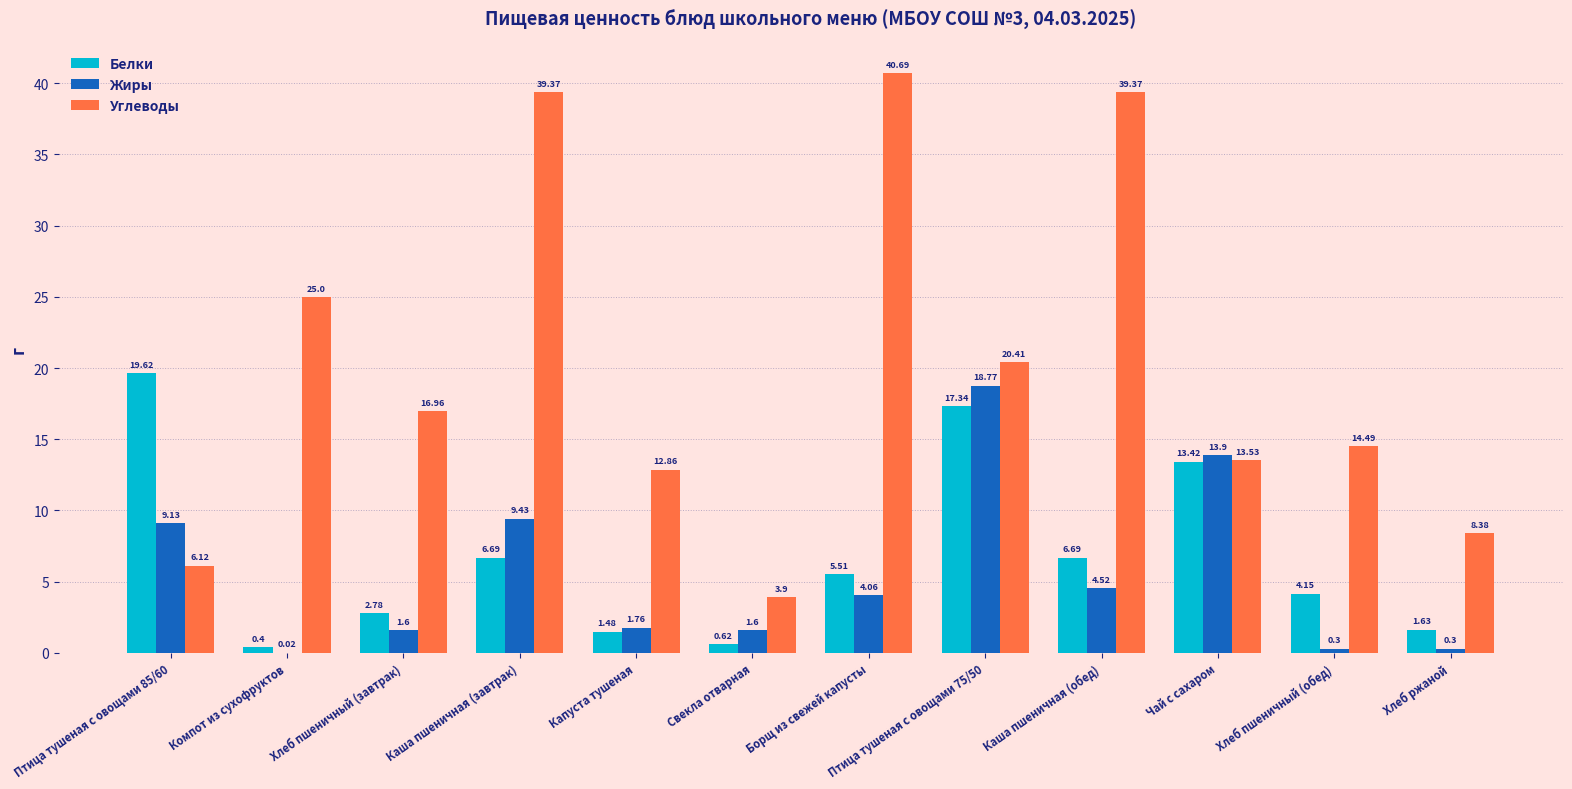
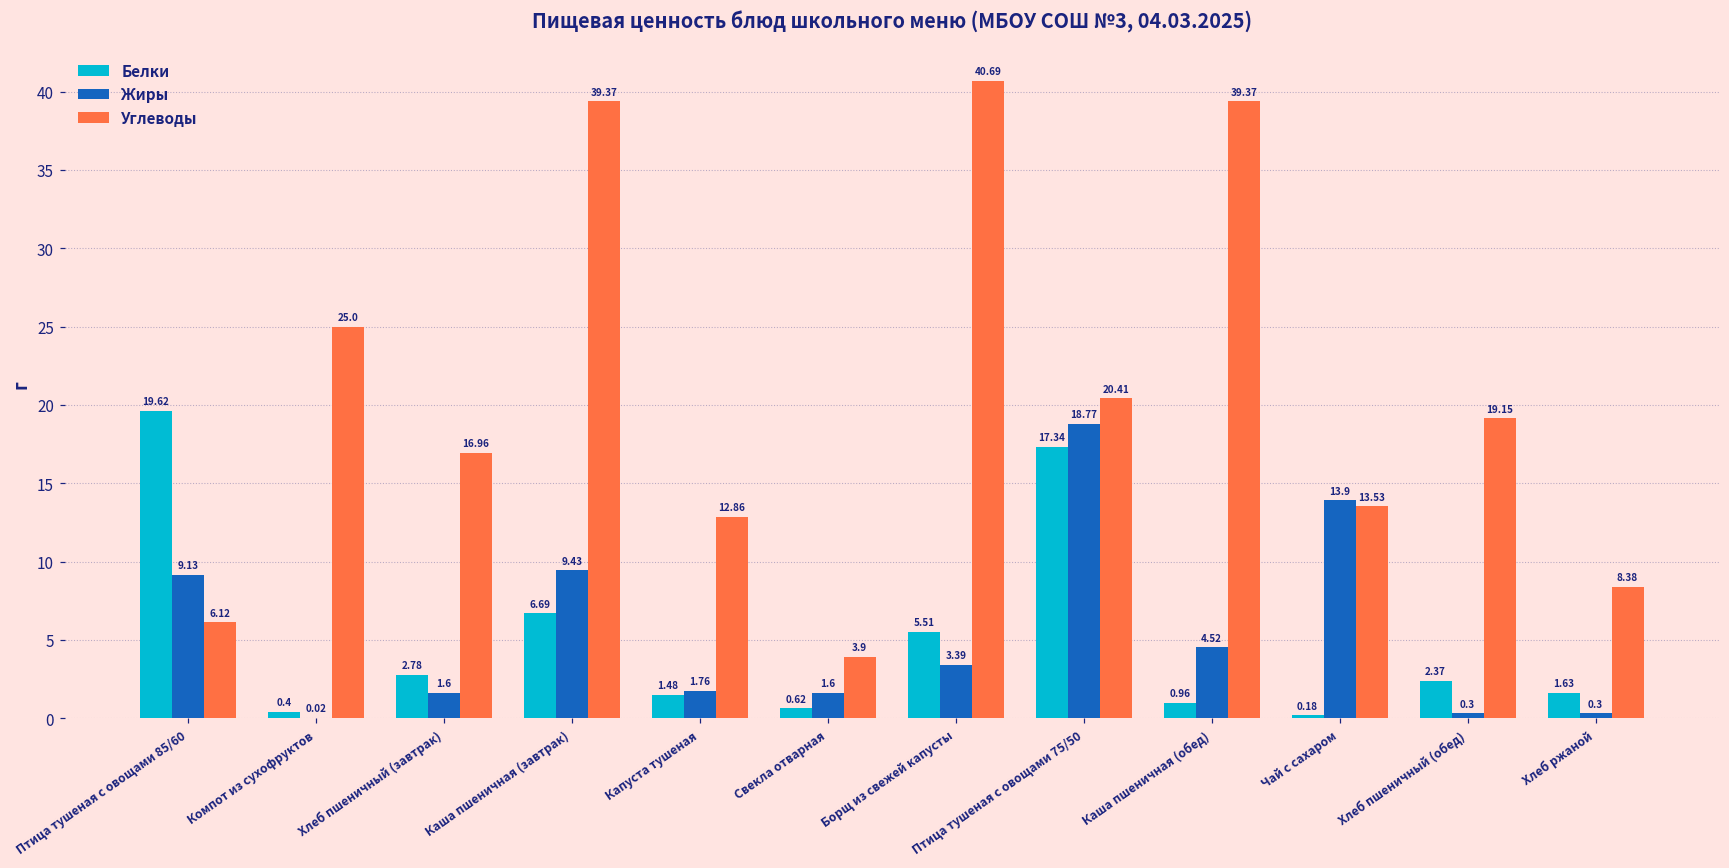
  {
    "Белки": {
      "Птица тушеная с овощами 85/60": 19.62,
      "Компот из сухофруктов": 0.4,
      "Хлеб пшеничный (завтрак)": 2.78,
      "Каша пшеничная (завтрак)": 6.69,
      "Капуста тушеная": 1.48,
      "Свекла отварная": 0.62,
      "Борщ из свежей капусты": 5.51,
      "Птица тушеная с овощами 75/50": 17.34,
-     "Каша пшеничная (обед)": 6.69,
-     "Чай с сахаром": 13.42,
-     "Хлеб пшеничный (обед)": 4.15,
+     "Каша пшеничная (обед)": 0.96,
+     "Чай с сахаром": 0.18,
+     "Хлеб пшеничный (обед)": 2.37,
      "Хлеб ржаной": 1.63
    },
    "Жиры": {
      "Птица тушеная с овощами 85/60": 9.13,
      "Компот из сухофруктов": 0.02,
      "Хлеб пшеничный (завтрак)": 1.6,
      "Каша пшеничная (завтрак)": 9.43,
      "Капуста тушеная": 1.76,
      "Свекла отварная": 1.6,
-     "Борщ из свежей капусты": 4.06,
+     "Борщ из свежей капусты": 3.39,
      "Птица тушеная с овощами 75/50": 18.77,
      "Каша пшеничная (обед)": 4.52,
      "Чай с сахаром": 13.9,
      "Хлеб пшеничный (обед)": 0.3,
      "Хлеб ржаной": 0.3
    },
    "Углеводы": {
      "Птица тушеная с овощами 85/60": 6.12,
      "Компот из сухофруктов": 25.0,
      "Хлеб пшеничный (завтрак)": 16.96,
      "Каша пшеничная (завтрак)": 39.37,
      "Капуста тушеная": 12.86,
      "Свекла отварная": 3.9,
      "Борщ из свежей капусты": 40.69,
      "Птица тушеная с овощами 75/50": 20.41,
      "Каша пшеничная (обед)": 39.37,
      "Чай с сахаром": 13.53,
-     "Хлеб пшеничный (обед)": 14.49,
+     "Хлеб пшеничный (обед)": 19.15,
      "Хлеб ржаной": 8.38
    }
  }
